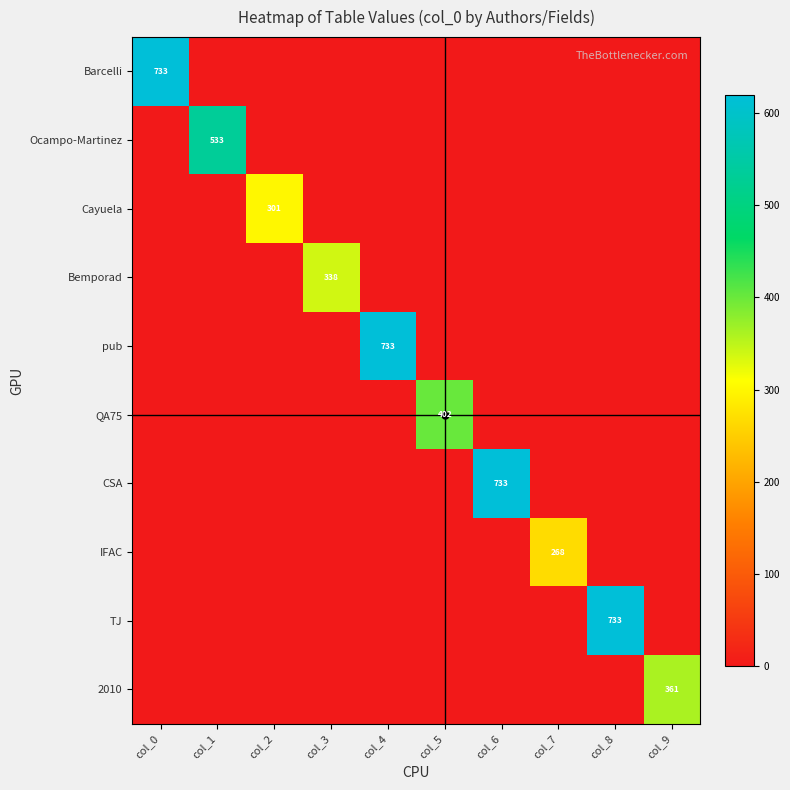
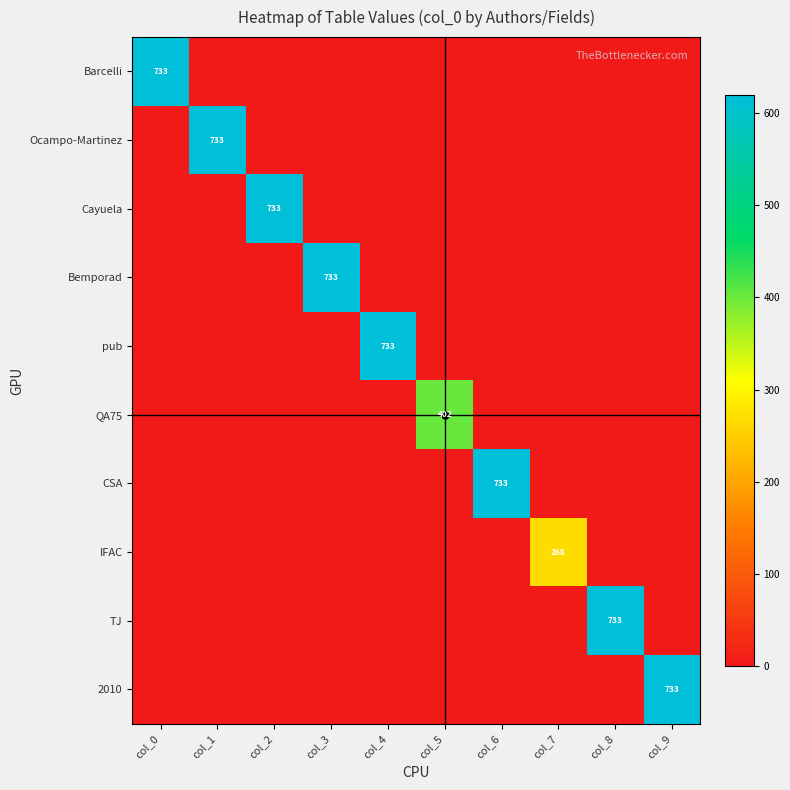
  {
    "Barcelli": {
      "col_0": 733
    },
    "Ocampo-Martinez": {
-     "col_1": 533
+     "col_1": 733
    },
    "Cayuela": {
-     "col_2": 301
+     "col_2": 733
    },
    "Bemporad": {
-     "col_3": 338
+     "col_3": 733
    },
    "pub": {
      "col_4": 733
    },
    "CSA": {
      "col_6": 733
    },
    "IFAC": {
      "col_7": 268
    },
    "TJ": {
      "col_8": 733
    },
    "2010": {
-     "col_9": 361
+     "col_9": 733
    }
  }
